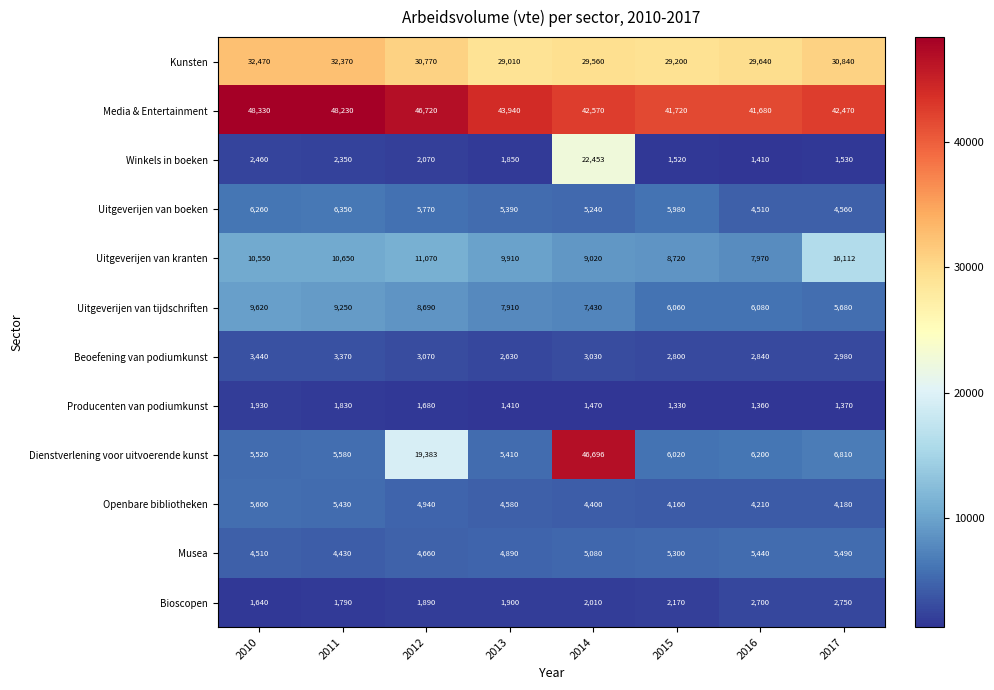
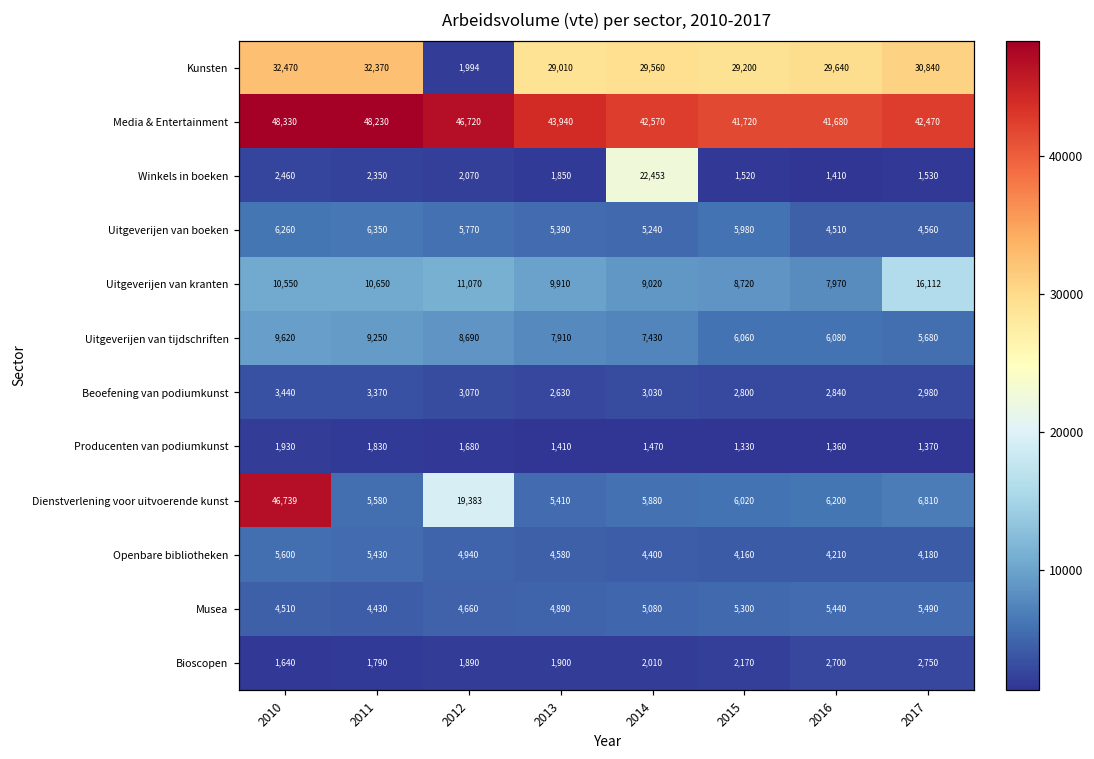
  {
    "Kunsten": {
      "2010": "32,470",
      "2011": "32,370",
-     "2012": "30,770",
+     "2012": "1,994",
      "2013": "29,010",
      "2014": "29,560",
      "2015": "29,200",
      "2016": "29,640",
      "2017": "30,840"
    },
    "Media & Entertainment": {
      "2010": "48,330",
      "2011": "48,230",
      "2012": "46,720",
      "2013": "43,940",
      "2014": "42,570",
      "2015": "41,720",
      "2016": "41,680",
      "2017": "42,470"
    },
    "Winkels in boeken": {
      "2010": "2,460",
      "2011": "2,350",
      "2012": "2,070",
      "2013": "1,850",
      "2014": "22,453",
      "2015": "1,520",
      "2016": "1,410",
      "2017": "1,530"
    },
    "Uitgeverijen van boeken": {
      "2010": "6,260",
      "2011": "6,350",
      "2012": "5,770",
      "2013": "5,390",
      "2014": "5,240",
      "2015": "5,980",
      "2016": "4,510",
      "2017": "4,560"
    },
    "Uitgeverijen van kranten": {
      "2010": "10,550",
      "2011": "10,650",
      "2012": "11,070",
      "2013": "9,910",
      "2014": "9,020",
      "2015": "8,720",
      "2016": "7,970",
      "2017": "16,112"
    },
    "Uitgeverijen van tijdschriften": {
      "2010": "9,620",
      "2011": "9,250",
      "2012": "8,690",
      "2013": "7,910",
      "2014": "7,430",
      "2015": "6,060",
      "2016": "6,080",
      "2017": "5,680"
    },
    "Beoefening van podiumkunst": {
      "2010": "3,440",
      "2011": "3,370",
      "2012": "3,070",
      "2013": "2,630",
      "2014": "3,030",
      "2015": "2,800",
      "2016": "2,840",
      "2017": "2,980"
    },
    "Producenten van podiumkunst": {
      "2010": "1,930",
      "2011": "1,830",
      "2012": "1,680",
      "2013": "1,410",
      "2014": "1,470",
      "2015": "1,330",
      "2016": "1,360",
      "2017": "1,370"
    },
    "Dienstverlening voor uitvoerende kunst": {
-     "2010": "5,520",
+     "2010": "46,739",
      "2011": "5,580",
      "2012": "19,383",
      "2013": "5,410",
-     "2014": "46,696",
+     "2014": "5,880",
      "2015": "6,020",
      "2016": "6,200",
      "2017": "6,810"
    },
    "Openbare bibliotheken": {
      "2010": "5,600",
      "2011": "5,430",
      "2012": "4,940",
      "2013": "4,580",
      "2014": "4,400",
      "2015": "4,160",
      "2016": "4,210",
      "2017": "4,180"
    },
    "Musea": {
      "2010": "4,510",
      "2011": "4,430",
      "2012": "4,660",
      "2013": "4,890",
      "2014": "5,080",
      "2015": "5,300",
      "2016": "5,440",
      "2017": "5,490"
    },
    "Bioscopen": {
      "2010": "1,640",
      "2011": "1,790",
      "2012": "1,890",
      "2013": "1,900",
      "2014": "2,010",
      "2015": "2,170",
      "2016": "2,700",
      "2017": "2,750"
    }
  }
